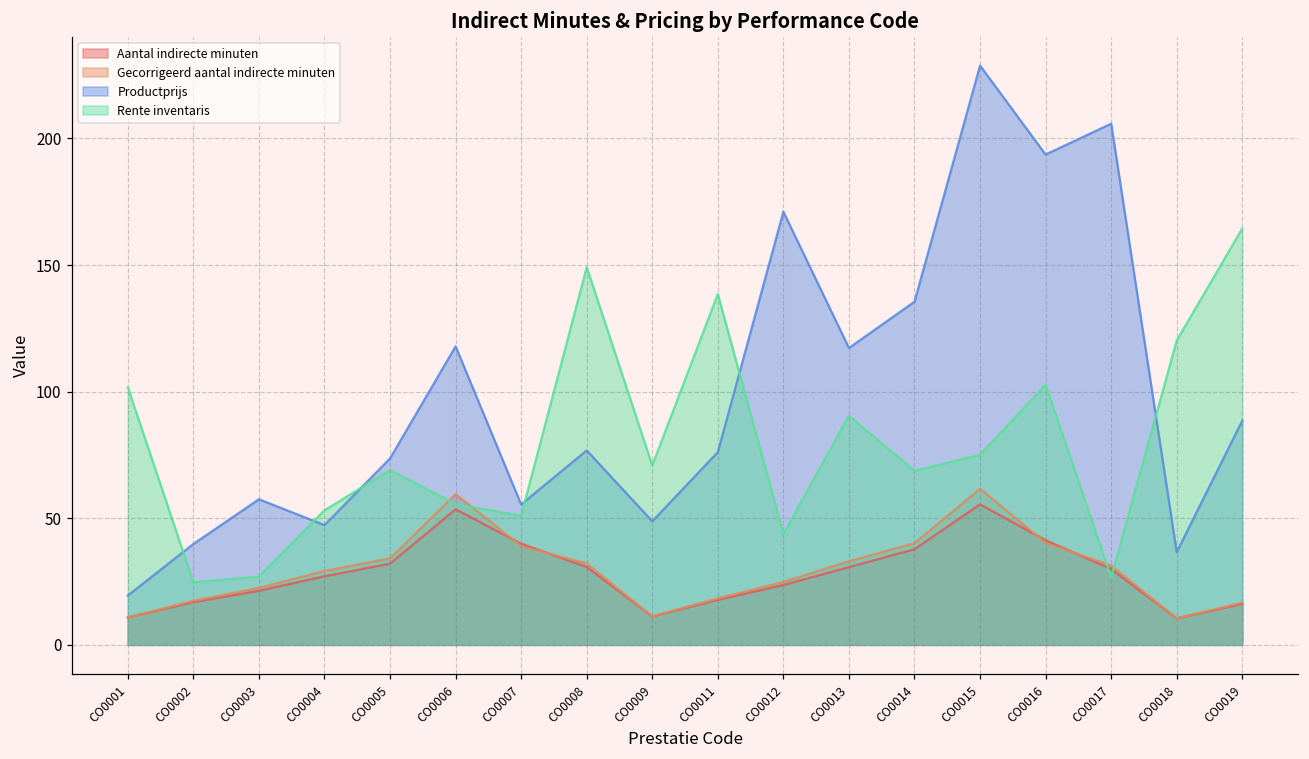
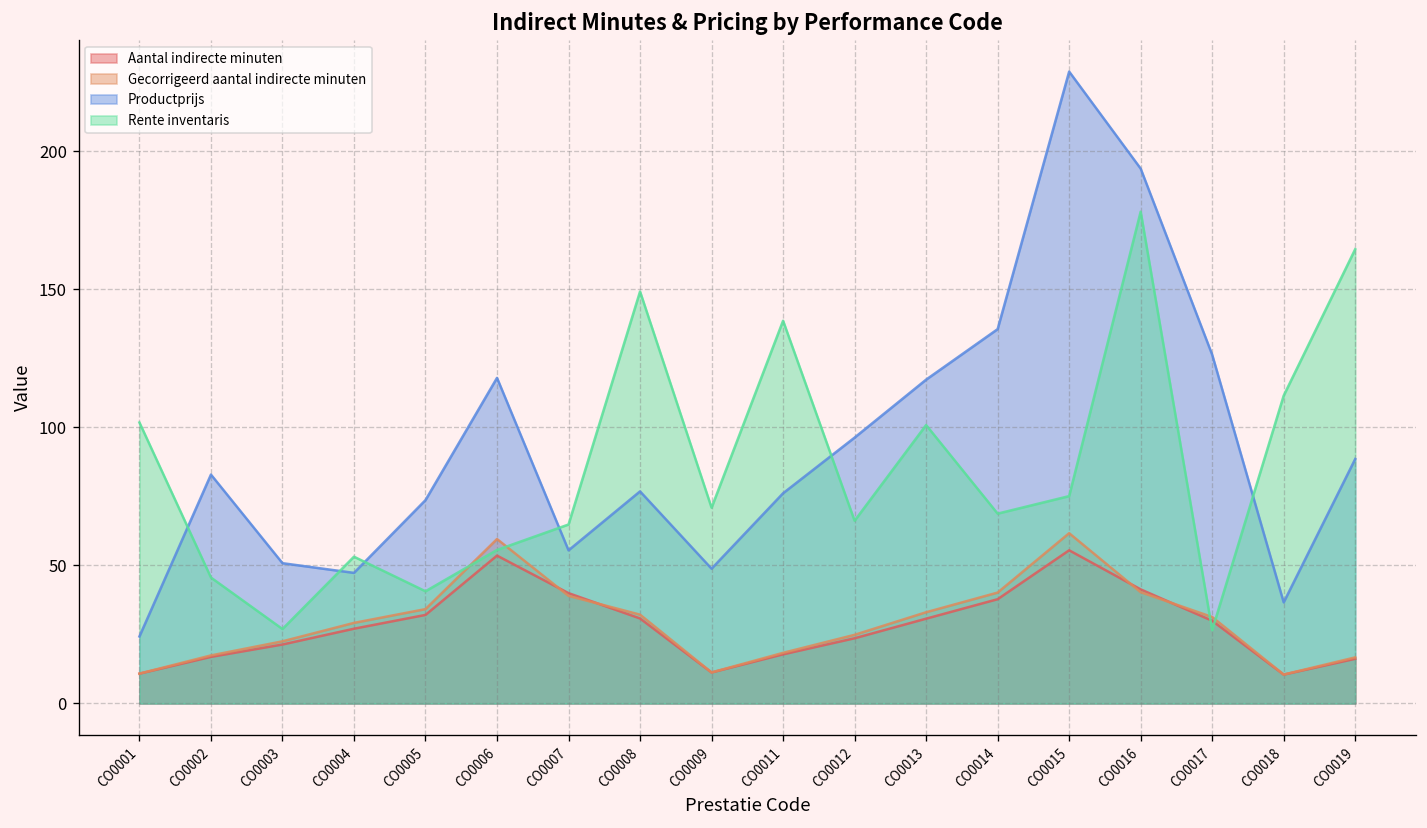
  {
    "Productprijs": {
-     "CO0001": 19,
-     "CO0002": 40,
-     "CO0003": 57,
+     "CO0001": 24,
+     "CO0002": 83,
+     "CO0003": 51,
      "CO0004": 47,
      "CO0005": 74,
      "CO0006": 118,
      "CO0007": 55,
      "CO0008": 77,
      "CO0009": 49,
      "CO0011": 76,
-     "CO0012": 171,
+     "CO0012": 96,
      "CO0013": 117,
      "CO0014": 136,
      "CO0015": 229,
      "CO0016": 194,
-     "CO0017": 206,
+     "CO0017": 126,
      "CO0018": 37,
      "CO0019": 88
    },
    "Rente inventaris": {
      "CO0001": 102,
-     "CO0002": 25,
+     "CO0002": 46,
      "CO0003": 27,
      "CO0004": 53,
-     "CO0005": 69,
+     "CO0005": 41,
      "CO0006": 56,
-     "CO0007": 51,
+     "CO0007": 65,
      "CO0008": 149,
      "CO0009": 71,
      "CO0011": 139,
-     "CO0012": 44,
-     "CO0013": 91,
+     "CO0012": 66,
+     "CO0013": 101,
      "CO0014": 69,
      "CO0015": 75,
-     "CO0016": 103,
+     "CO0016": 178,
      "CO0017": 27,
-     "CO0018": 120,
+     "CO0018": 111,
      "CO0019": 164
    }
  }
